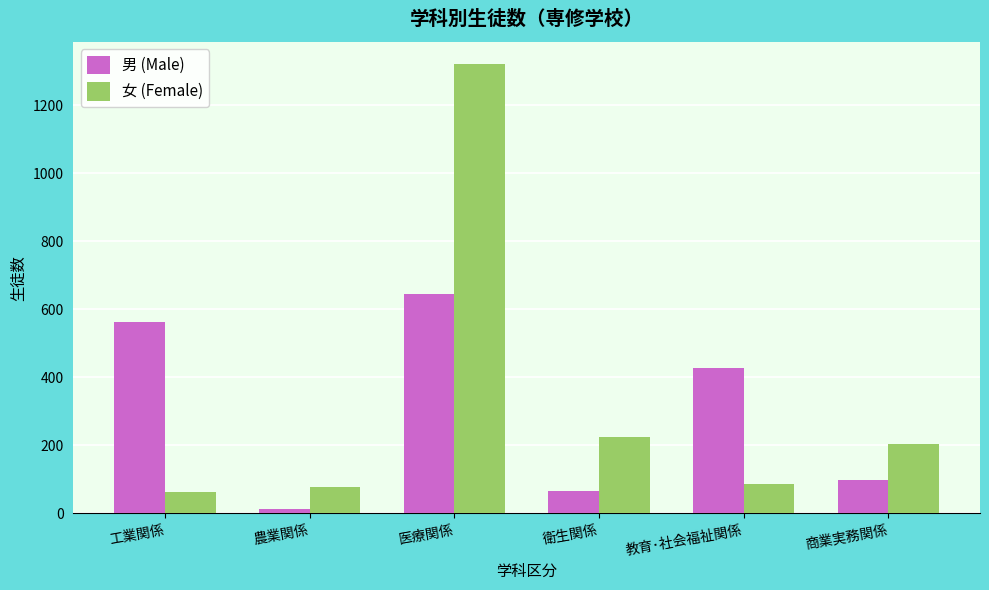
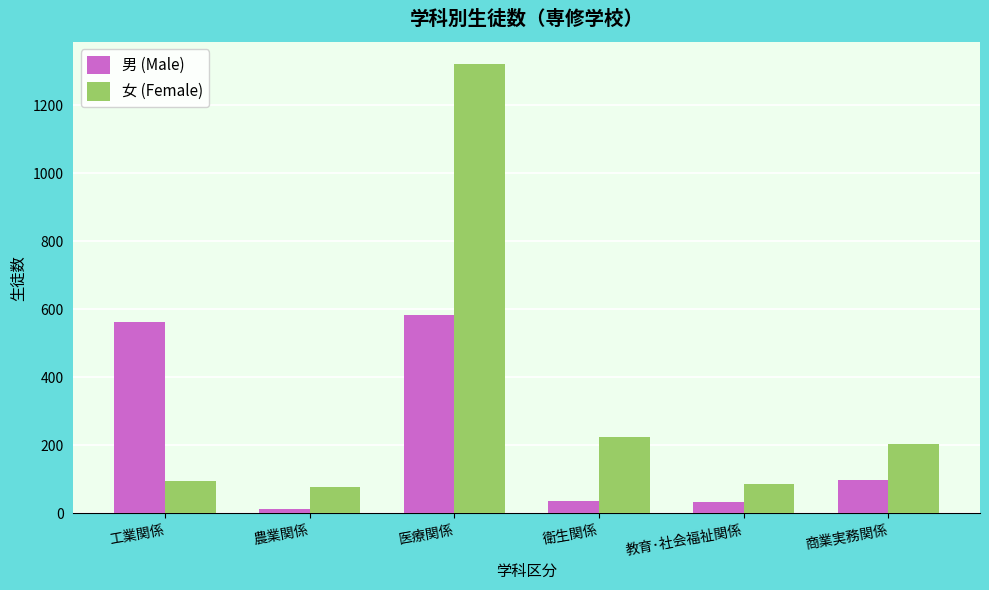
  {
    "男 (Male)": {
      "工業関係": 560,
      "農業関係": 10,
-     "医療関係": 650,
-     "衛生関係": 70,
-     "教育･社会福祉関係": 430,
+     "医療関係": 580,
+     "衛生関係": 40,
+     "教育･社会福祉関係": 40,
      "商業実務関係": 100
    },
    "女 (Female)": {
-     "工業関係": 60,
+     "工業関係": 90,
      "農業関係": 80,
      "医療関係": 1320,
      "衛生関係": 230,
      "教育･社会福祉関係": 90,
      "商業実務関係": 200
    }
  }
